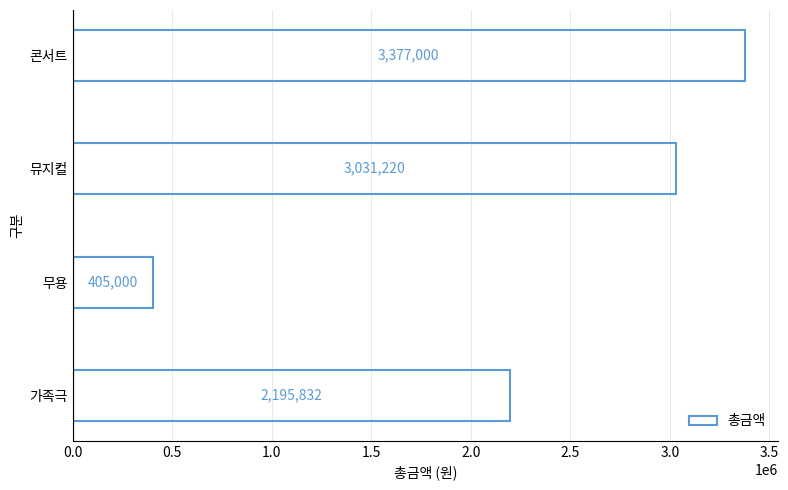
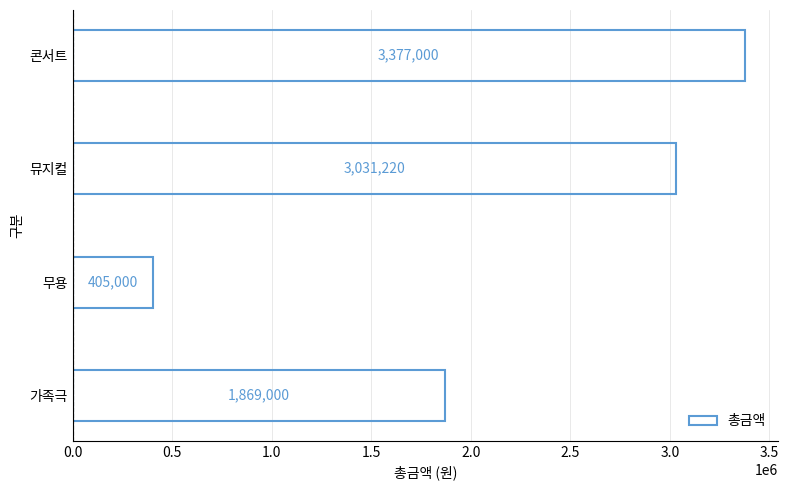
  {
    "콘서트": "3,377,000",
    "뮤지컬": "3,031,220",
    "무용": "405,000",
-   "가족극": "2,195,832"
+   "가족극": "1,869,000"
  }
